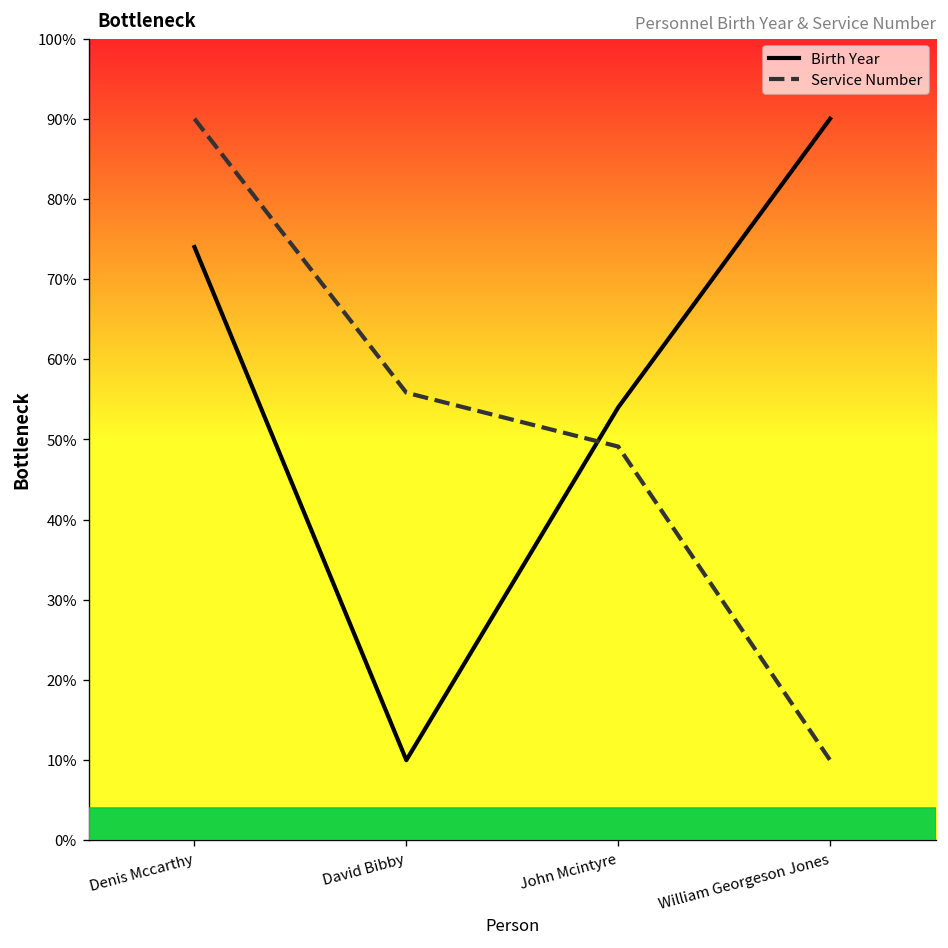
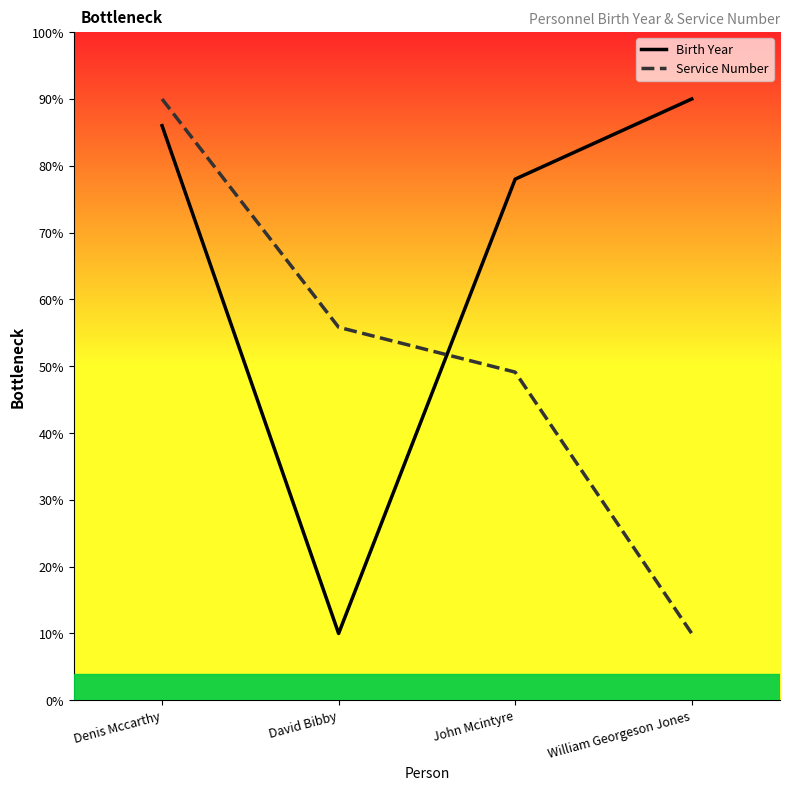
  {
    "Birth Year": {
-     "Denis Mccarthy": "74%",
+     "Denis Mccarthy": "86%",
      "David Bibby": "10%",
-     "John Mcintyre": "54%",
+     "John Mcintyre": "78%",
      "William Georgeson Jones": "90%"
    },
    "Service Number": {
      "Denis Mccarthy": "90%",
      "David Bibby": "56%",
      "John Mcintyre": "49%",
      "William Georgeson Jones": "10%"
    }
  }
